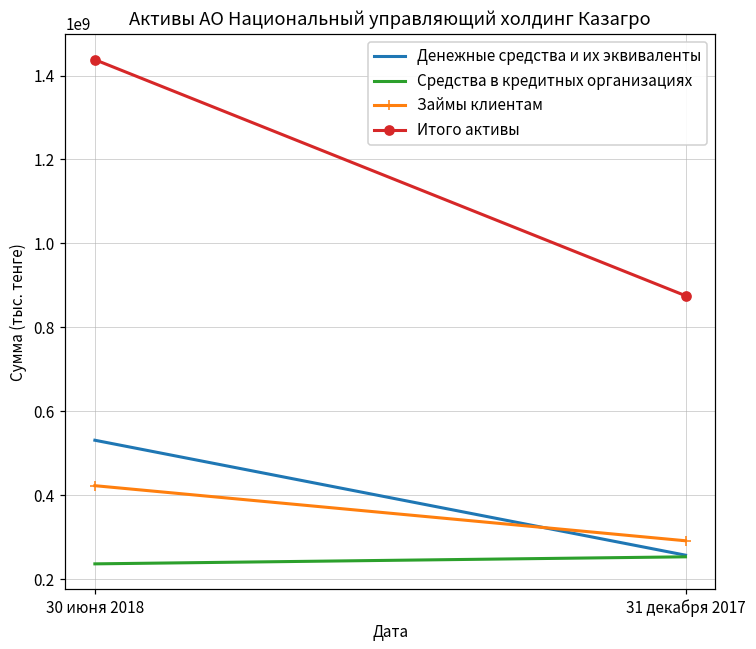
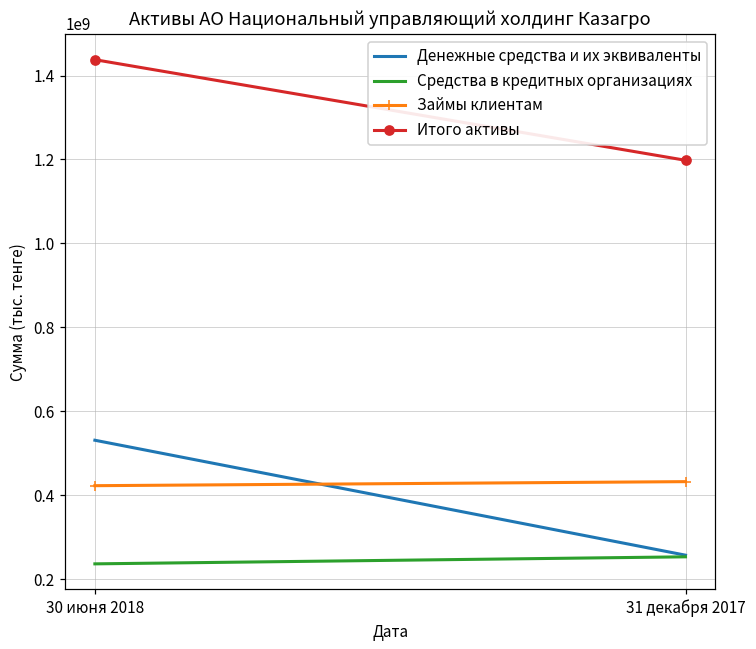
  {
    "Денежные средства и их эквиваленты": {
      "30 июня 2018": 530000000
    },
    "Средства в кредитных организациях": {
      "30 июня 2018": 240000000
    },
    "Займы клиентам": {
      "30 июня 2018": 420000000,
-     "31 декабря 2017": 290000000
+     "31 декабря 2017": 430000000
    },
    "Итого активы": {
      "30 июня 2018": 1440000000,
-     "31 декабря 2017": 880000000
+     "31 декабря 2017": 1200000000
    }
  }
